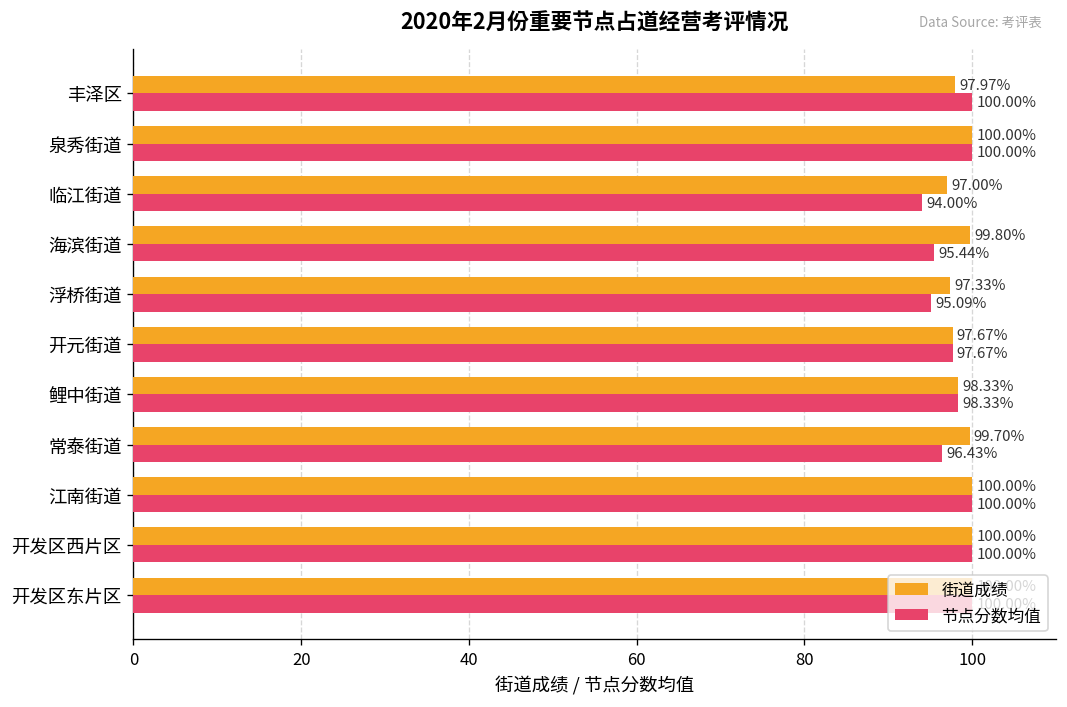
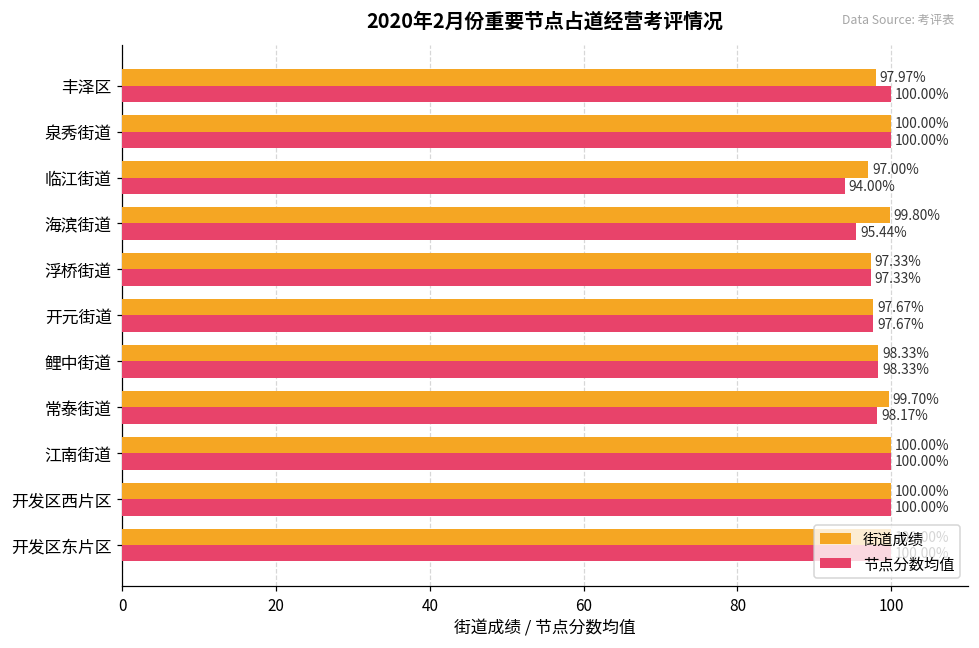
  {
    "街道成绩": {
      "丰泽区": "97.97%",
      "泉秀街道": "100.00%",
      "临江街道": "97.00%",
      "海滨街道": "99.80%",
      "浮桥街道": "97.33%",
      "开元街道": "97.67%",
      "鲤中街道": "98.33%",
      "常泰街道": "99.70%",
      "江南街道": "100.00%",
      "开发区西片区": "100.00%"
    },
    "节点分数均值": {
      "丰泽区": "100.00%",
      "泉秀街道": "100.00%",
      "临江街道": "94.00%",
      "海滨街道": "95.44%",
-     "浮桥街道": "95.09%",
+     "浮桥街道": "97.33%",
      "开元街道": "97.67%",
      "鲤中街道": "98.33%",
-     "常泰街道": "96.43%",
+     "常泰街道": "98.17%",
      "江南街道": "100.00%",
      "开发区西片区": "100.00%"
    }
  }
